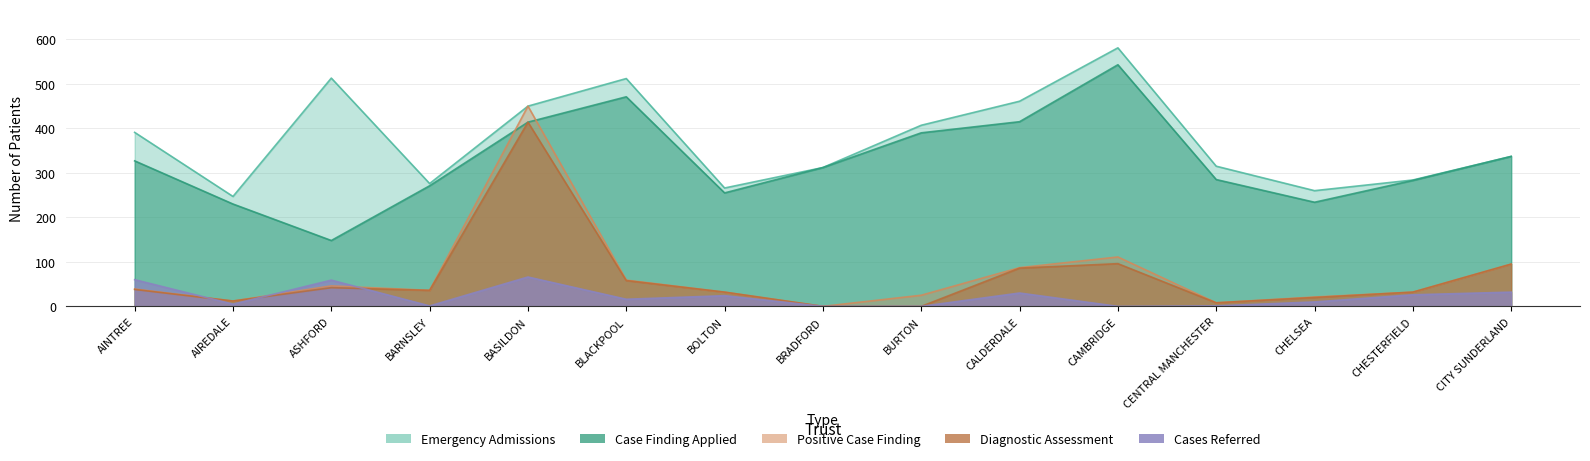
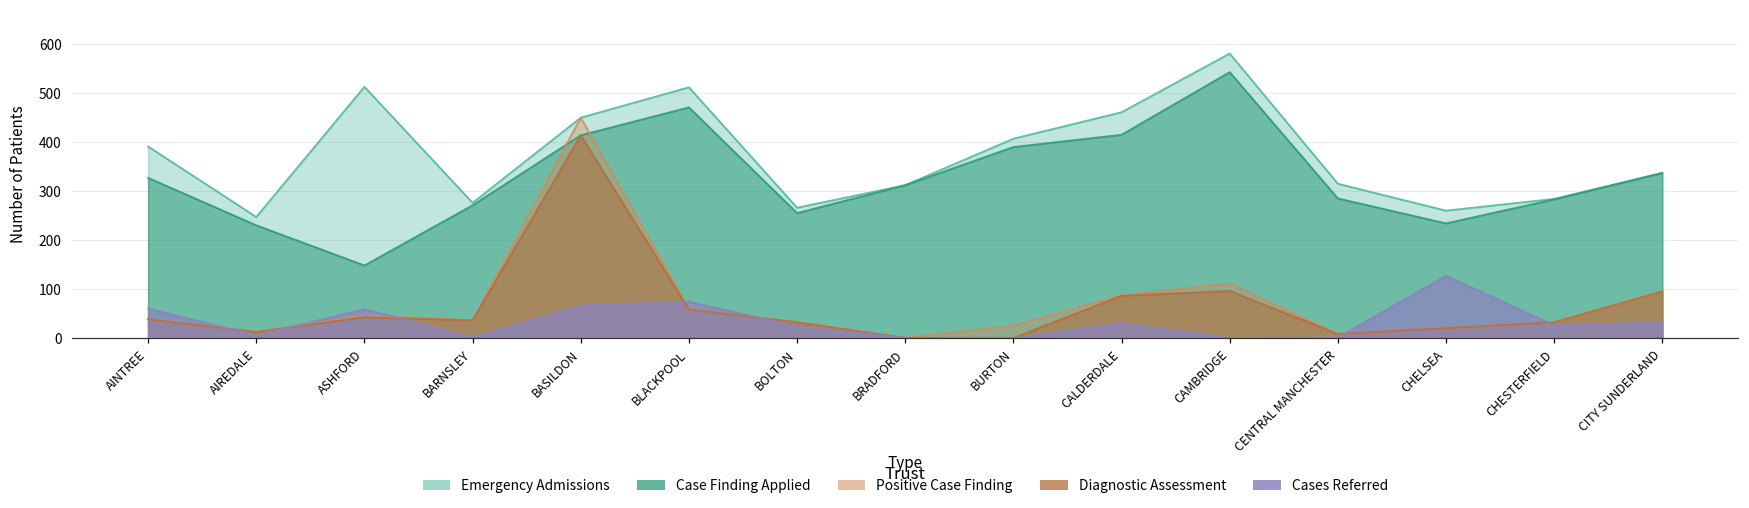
  {
    "Cases Referred": {
      "AINTREE": 60,
      "AIREDALE": 10,
      "ASHFORD": 60,
      "BARNSLEY": 0,
      "BASILDON": 70,
-     "BLACKPOOL": 20,
+     "BLACKPOOL": 70,
      "BOLTON": 20,
      "CALDERDALE": 30,
      "CAMBRIDGE": 0,
      "CENTRAL MANCHESTER": 0,
-     "CHELSEA": 10,
+     "CHELSEA": 130,
      "CHESTERFIELD": 30,
      "CITY SUNDERLAND": 30
    }
  }
